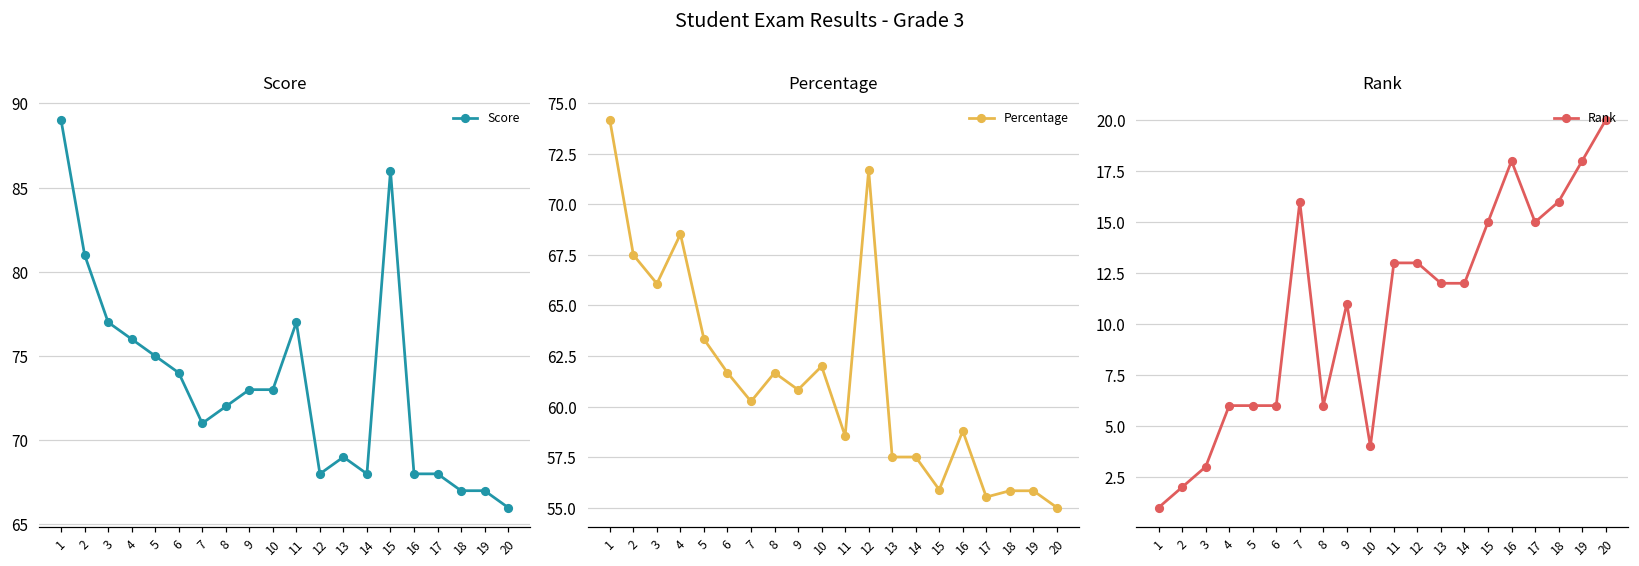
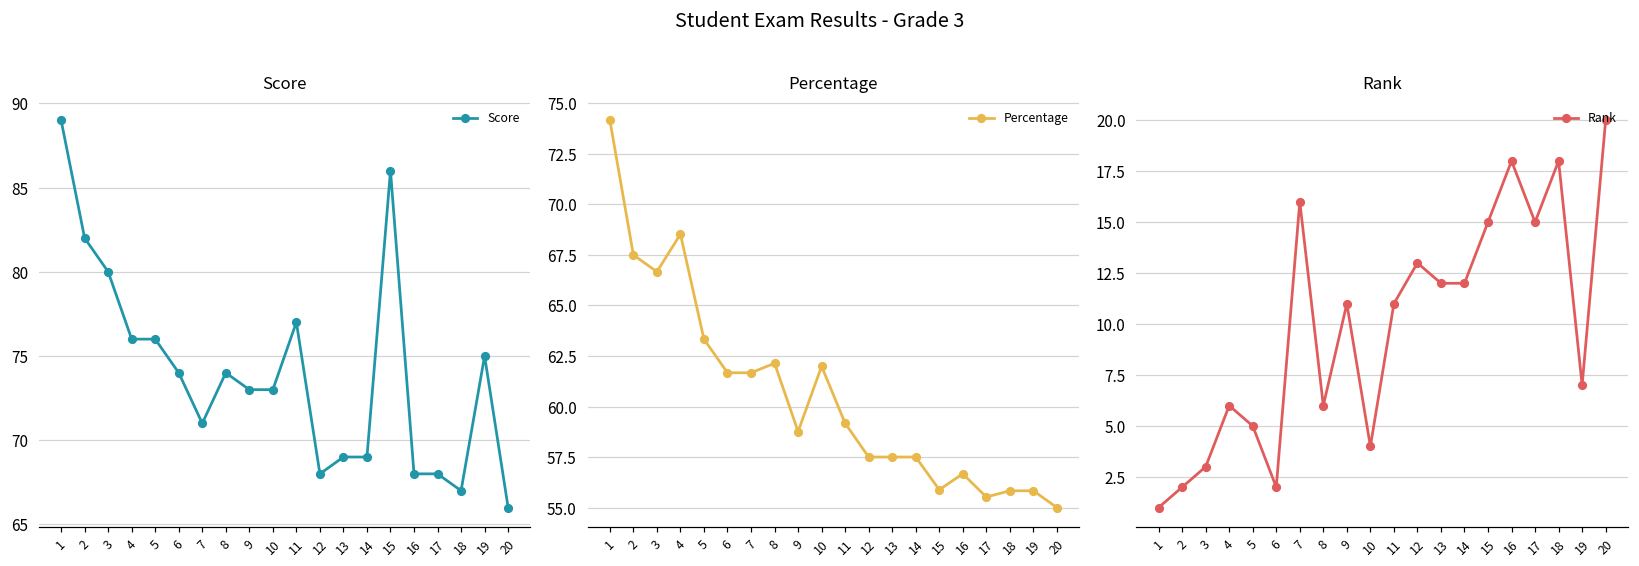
  {
    "Score": {
      "1": 89,
-     "2": 81,
-     "3": 77,
+     "2": 82,
+     "3": 80,
      "4": 76,
-     "5": 75,
+     "5": 76,
      "6": 74,
      "7": 71,
-     "8": 72,
+     "8": 74,
      "9": 73,
      "10": 73,
      "11": 77,
      "12": 68,
      "13": 69,
-     "14": 68,
+     "14": 69,
      "15": 86,
      "16": 68,
      "17": 68,
      "18": 67,
-     "19": 67,
+     "19": 75,
      "20": 66
    },
    "Percentage": {
      "1": 74.2,
      "2": 67.5,
-     "3": 66.1,
+     "3": 66.7,
      "4": 68.5,
      "5": 63.3,
      "6": 61.7,
-     "7": 60.3,
-     "8": 61.7,
-     "9": 60.8,
+     "7": 61.7,
+     "8": 62.1,
+     "9": 58.8,
      "10": 62.0,
-     "11": 58.5,
-     "12": 71.7,
+     "11": 59.2,
+     "12": 57.5,
      "13": 57.5,
      "14": 57.5,
      "15": 55.9,
-     "16": 58.8,
+     "16": 56.7,
      "17": 55.5,
      "18": 55.8,
      "19": 55.8,
      "20": 55.0
    },
    "Rank": {
      "1": 1,
      "2": 2,
      "3": 3,
      "4": 6,
-     "5": 6,
-     "6": 6,
+     "5": 5,
+     "6": 2,
      "7": 16,
      "8": 6,
      "9": 11,
      "10": 4,
-     "11": 13,
+     "11": 11,
      "12": 13,
      "13": 12,
      "14": 12,
      "15": 15,
      "16": 18,
      "17": 15,
-     "18": 16,
-     "19": 18,
+     "18": 18,
+     "19": 7,
      "20": 20
    }
  }
